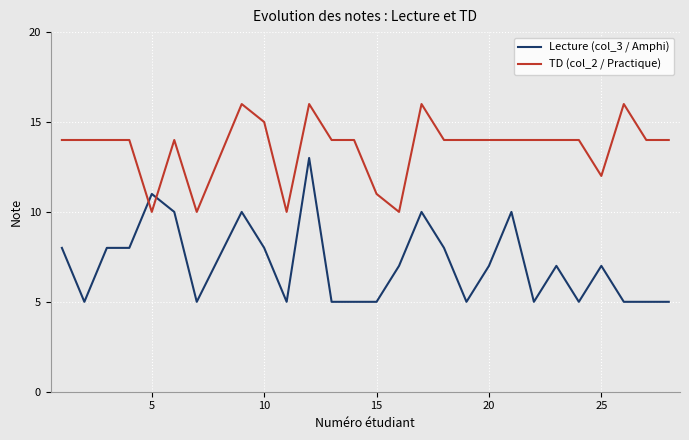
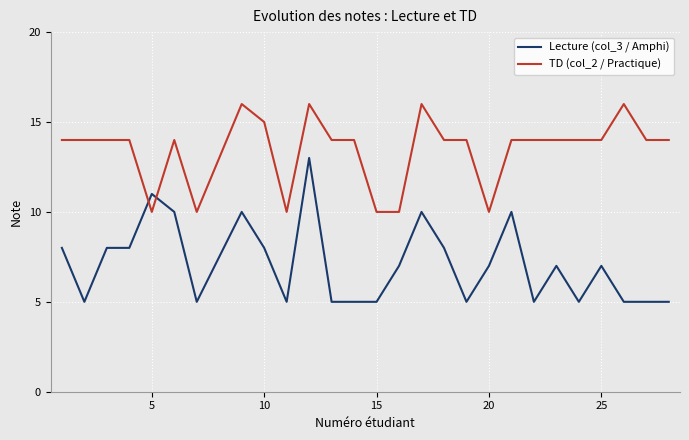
  {
    "Lecture (col_3 / Amphi)": {
      "5": 11,
      "10": 8,
      "15": 5,
      "20": 7,
      "25": 7
    },
    "TD (col_2 / Practique)": {
      "5": 10,
      "10": 15,
-     "15": 11,
-     "20": 14,
-     "25": 12
+     "15": 10,
+     "20": 10,
+     "25": 14
    }
  }
